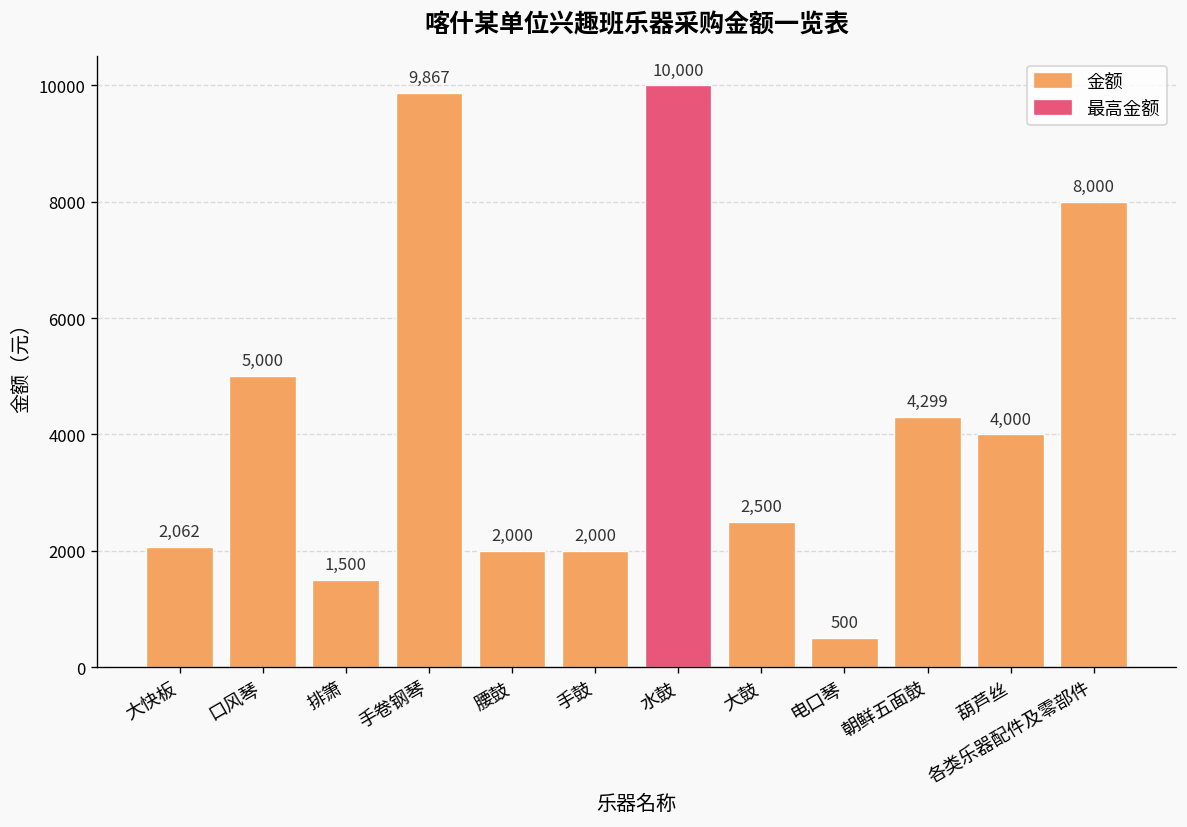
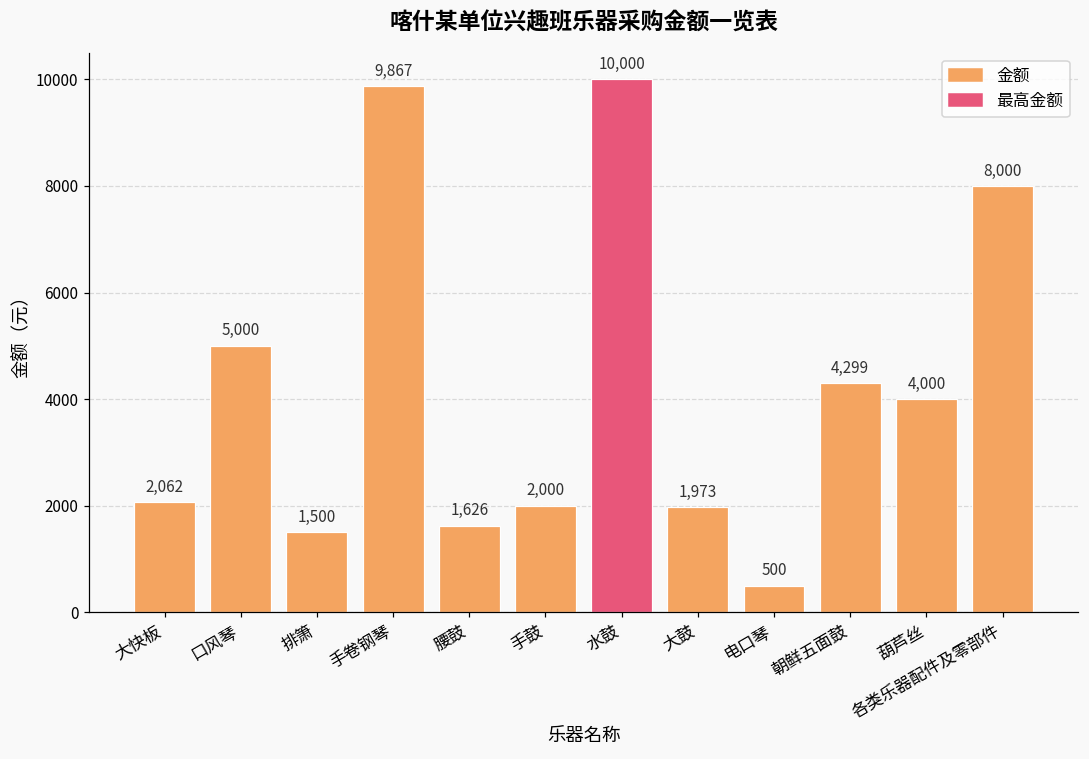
  {
    "大快板": "2,062",
    "口风琴": "5,000",
    "排箫": "1,500",
    "手卷钢琴": "9,867",
-   "腰鼓": "2,000",
+   "腰鼓": "1,626",
    "手鼓": "2,000",
    "水鼓": "10,000",
-   "大鼓": "2,500",
+   "大鼓": "1,973",
    "电口琴": "500",
    "朝鲜五面鼓": "4,299",
    "葫芦丝": "4,000",
    "各类乐器配件及零部件": "8,000"
  }
